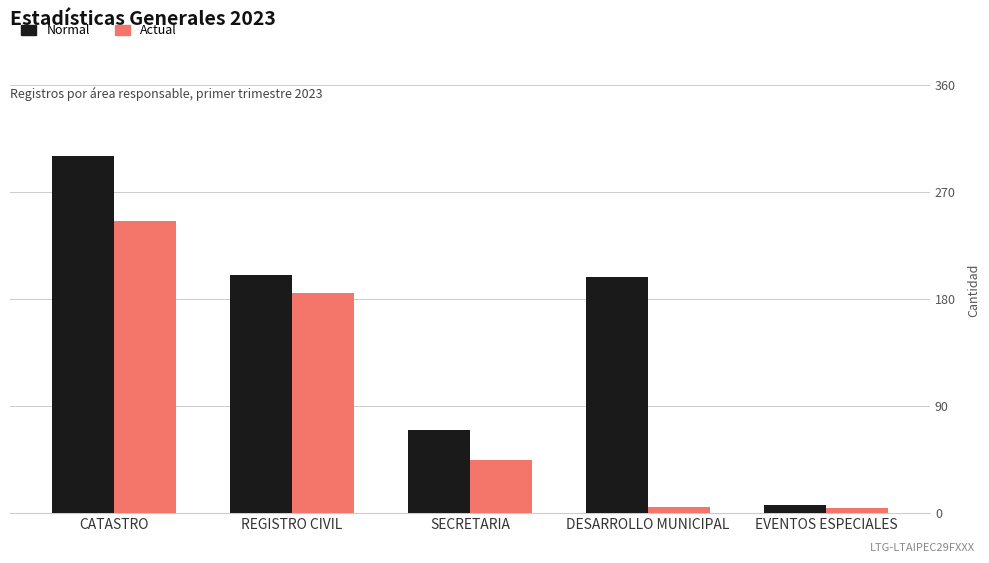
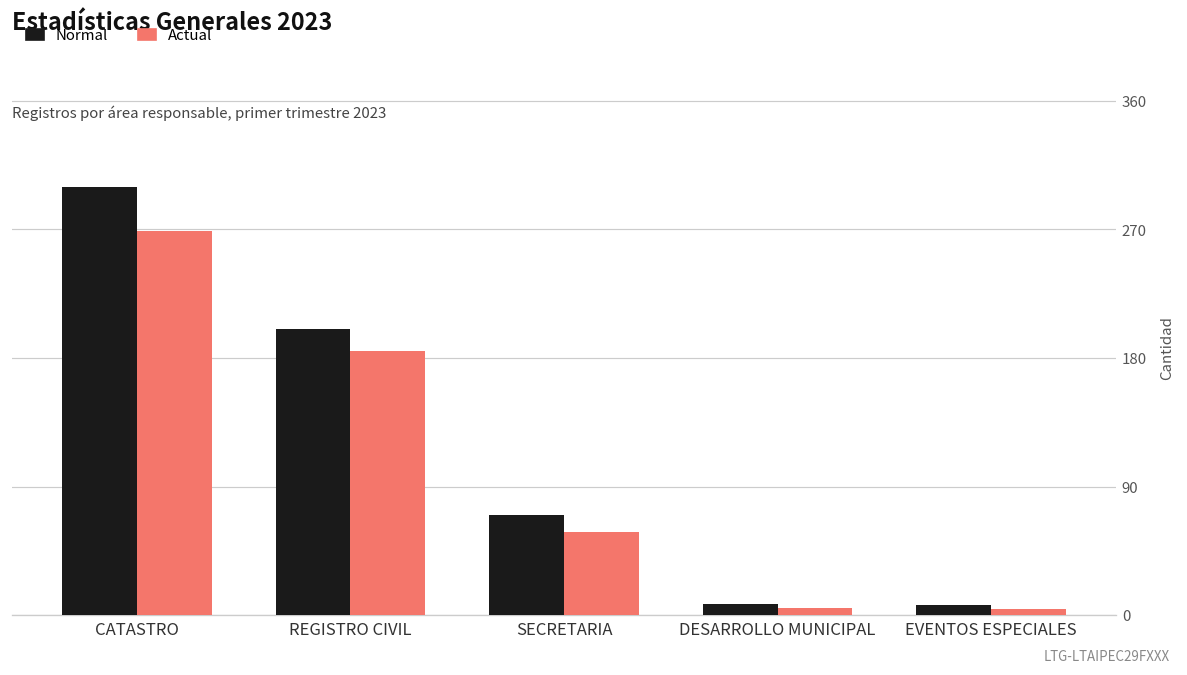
  {
    "Normal": {
      "CATASTRO": 300,
      "REGISTRO CIVIL": 200,
      "SECRETARIA": 70,
-     "DESARROLLO MUNICIPAL": 198,
+     "DESARROLLO MUNICIPAL": 8,
      "EVENTOS ESPECIALES": 7
    },
    "Actual": {
-     "CATASTRO": 245,
+     "CATASTRO": 269,
      "REGISTRO CIVIL": 185,
-     "SECRETARIA": 45,
+     "SECRETARIA": 58,
      "DESARROLLO MUNICIPAL": 5,
      "EVENTOS ESPECIALES": 4
    }
  }
